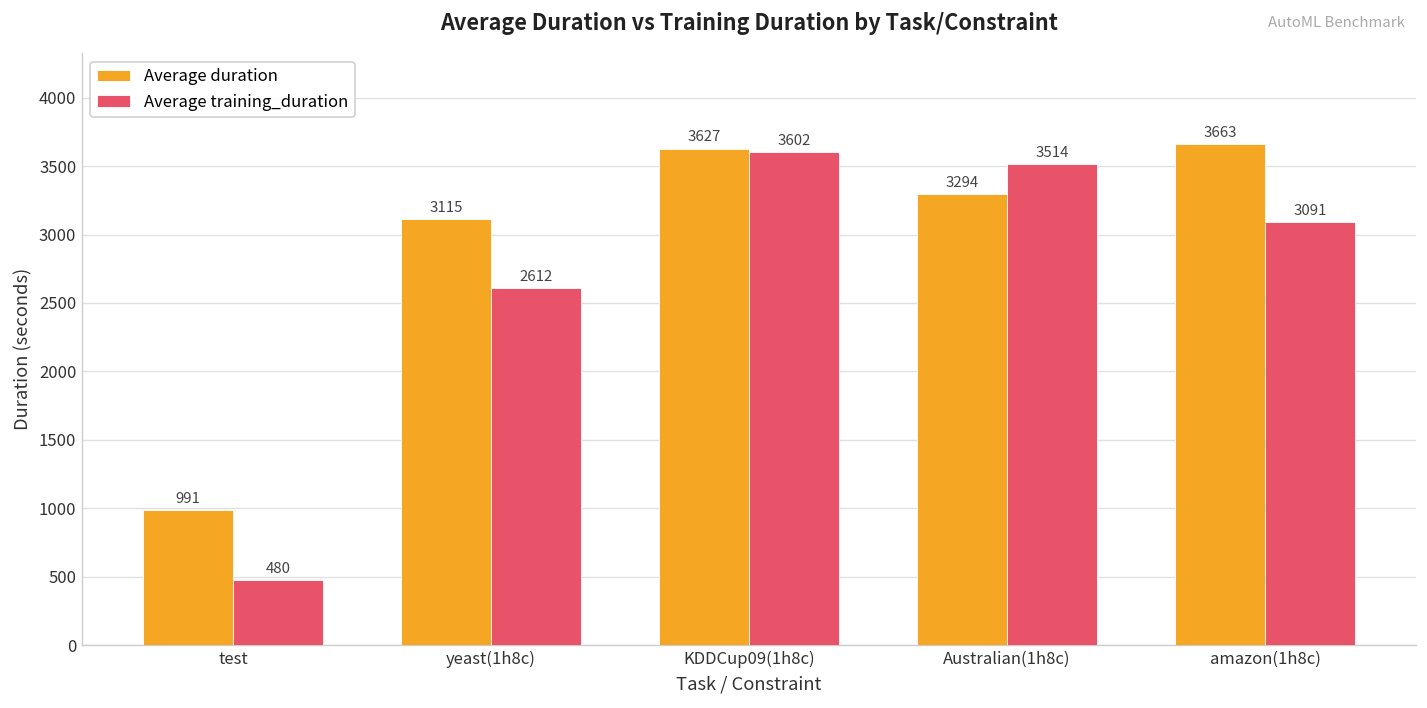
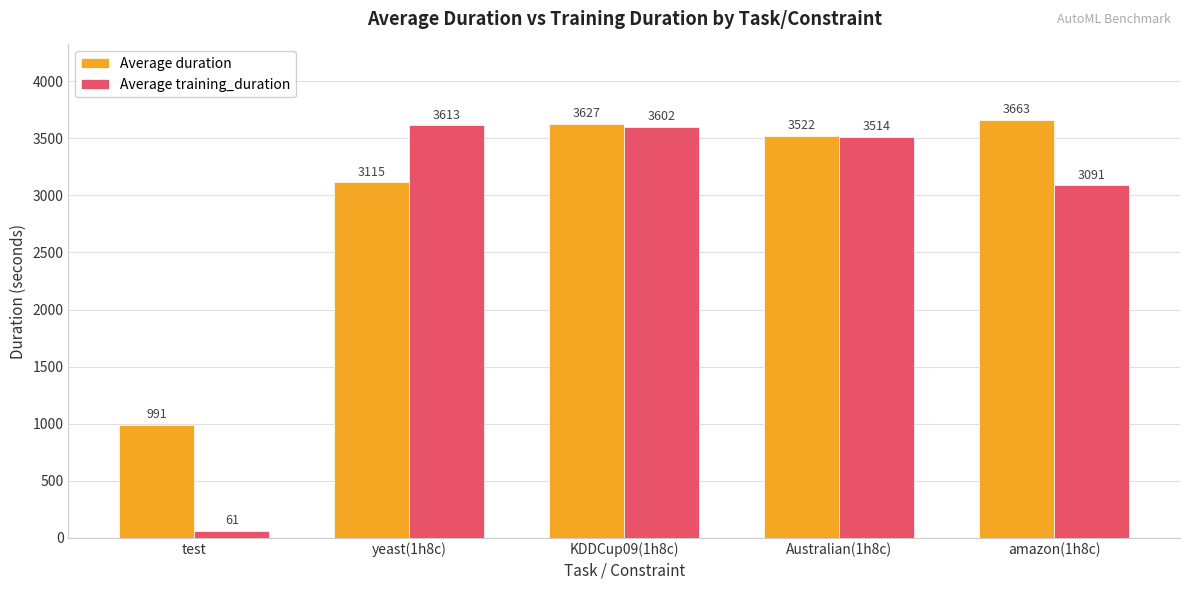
  {
    "Average duration": {
      "test": 991,
      "yeast(1h8c)": 3115,
      "KDDCup09(1h8c)": 3627,
-     "Australian(1h8c)": 3294,
+     "Australian(1h8c)": 3522,
      "amazon(1h8c)": 3663
    },
    "Average training_duration": {
-     "test": 480,
-     "yeast(1h8c)": 2612,
+     "test": 61,
+     "yeast(1h8c)": 3613,
      "KDDCup09(1h8c)": 3602,
      "Australian(1h8c)": 3514,
      "amazon(1h8c)": 3091
    }
  }
